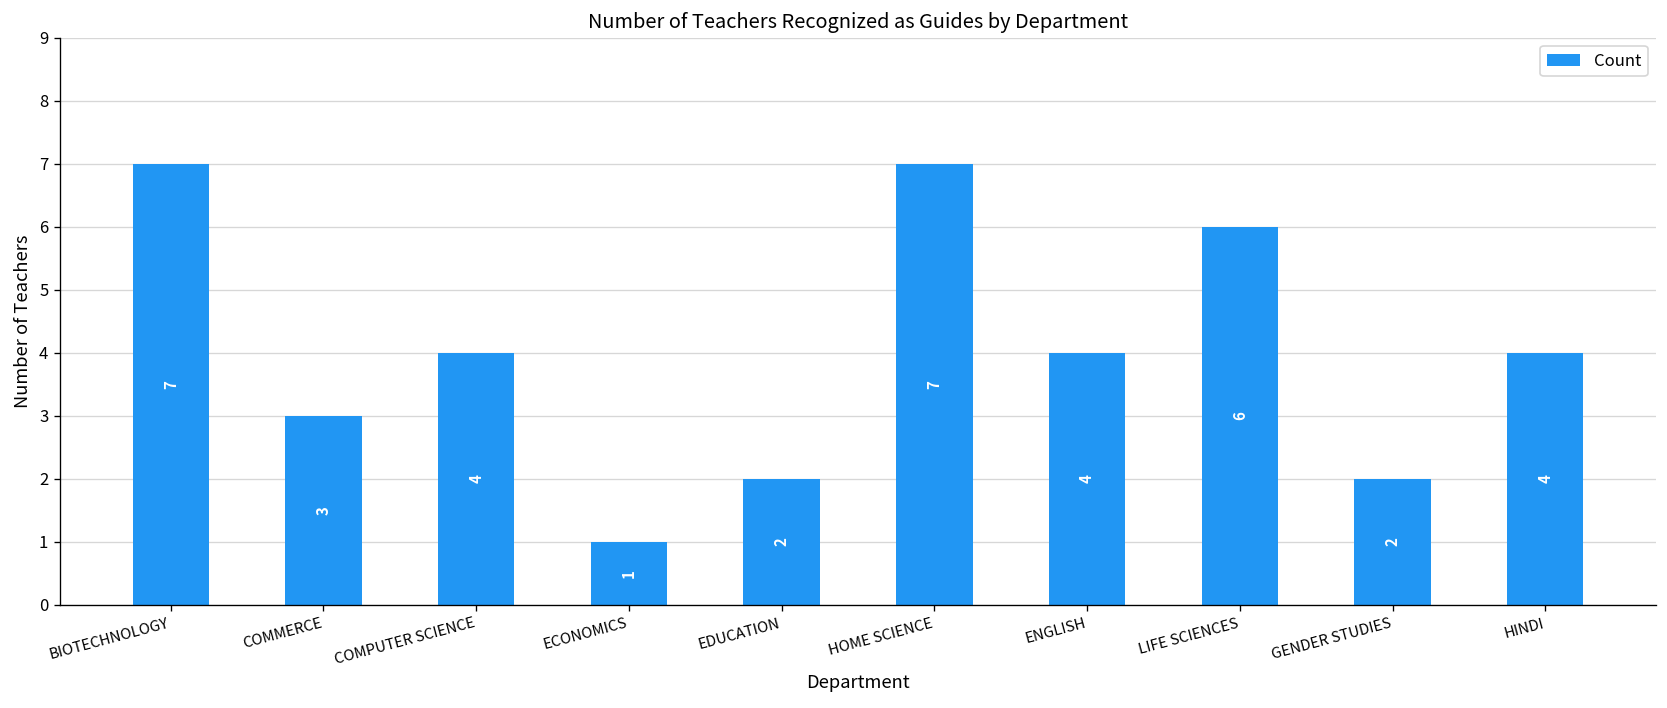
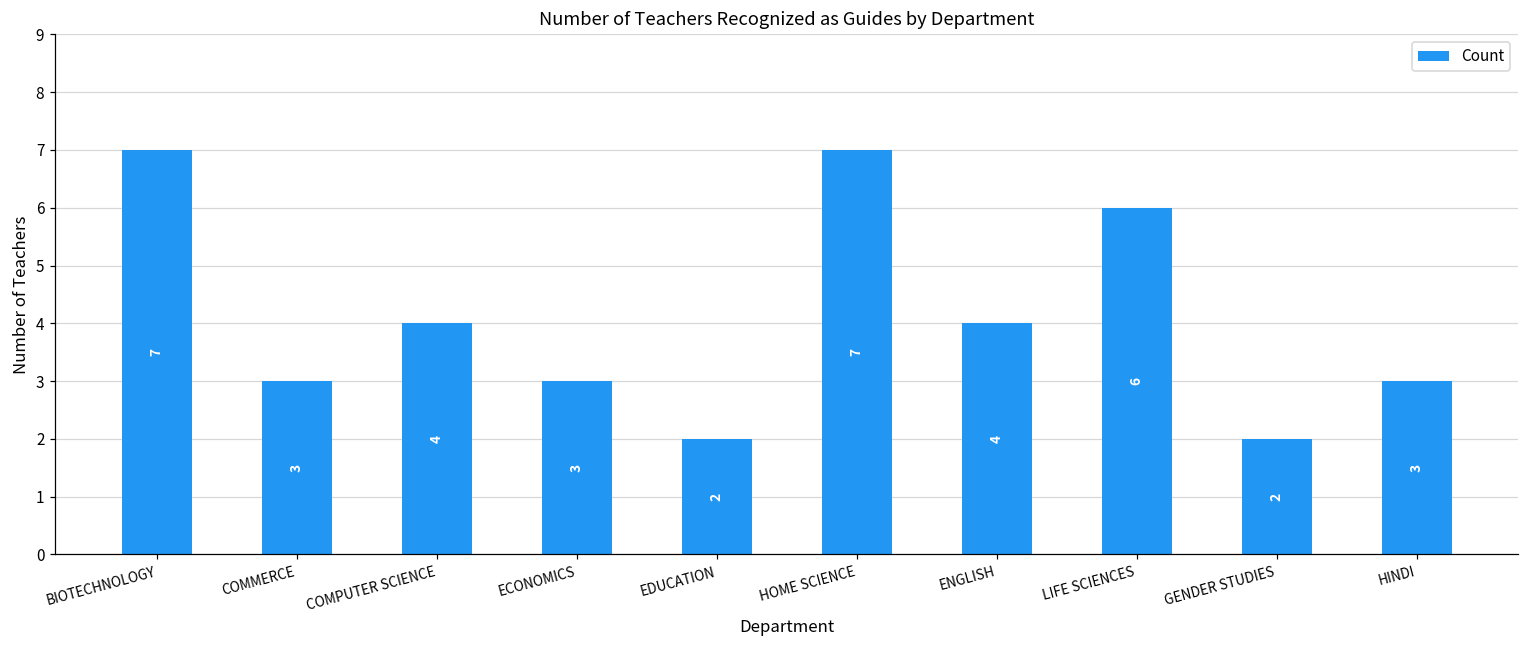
  {
    "BIOTECHNOLOGY": 7,
    "COMMERCE": 3,
    "COMPUTER SCIENCE": 4,
-   "ECONOMICS": 1,
+   "ECONOMICS": 3,
    "EDUCATION": 2,
    "HOME SCIENCE": 7,
    "ENGLISH": 4,
    "LIFE SCIENCES": 6,
    "GENDER STUDIES": 2,
-   "HINDI": 4
+   "HINDI": 3
  }
